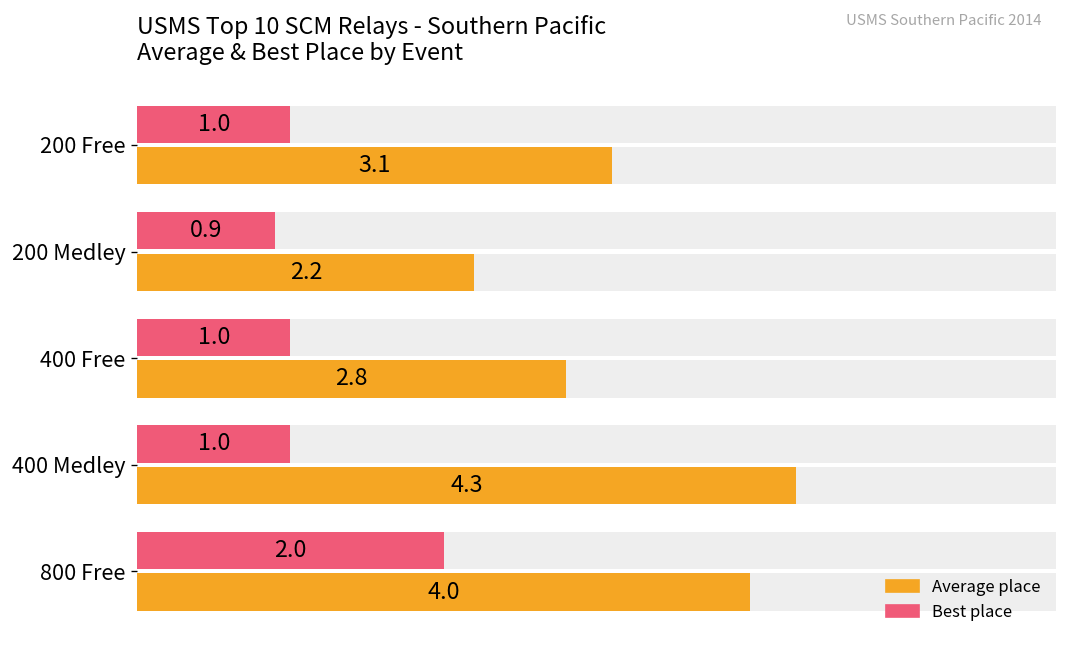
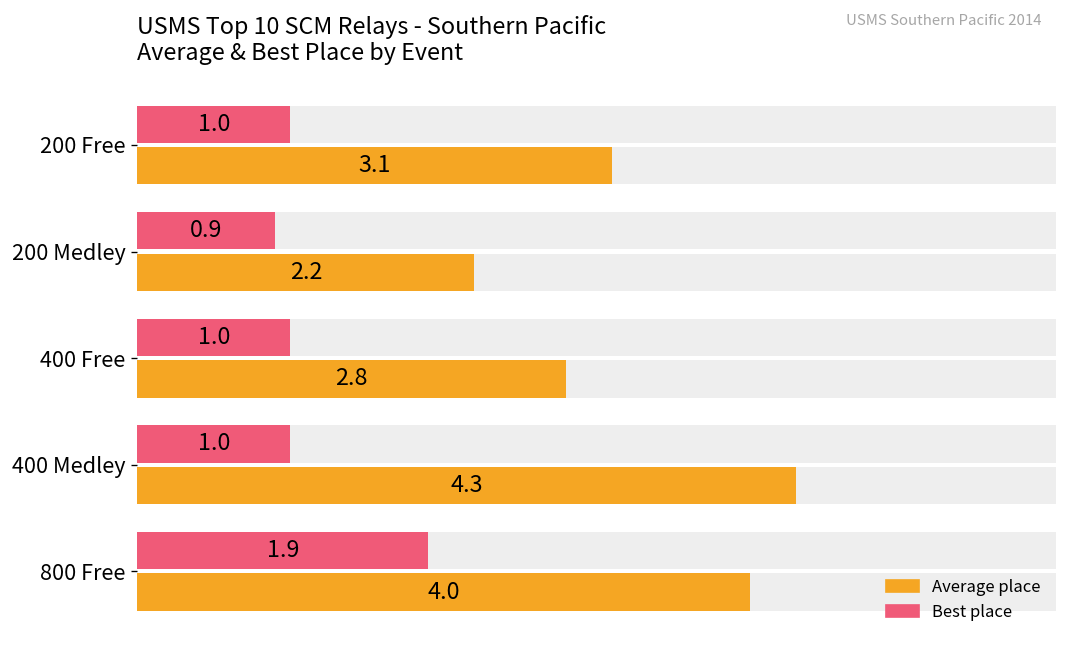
  {
    "Best place": {
-     "800 Free": 2.0
+     "800 Free": 1.9
    }
  }
